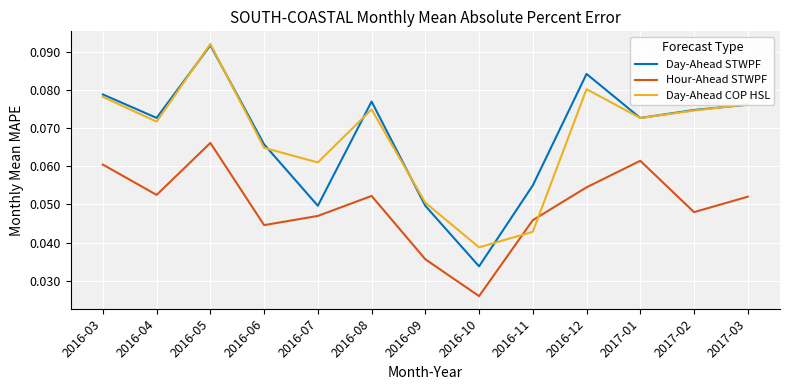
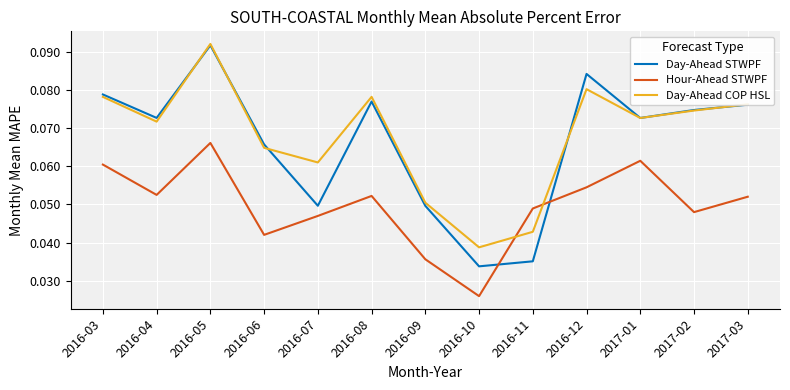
  {
    "Day-Ahead STWPF": {
      "2016-04": 0.073,
      "2016-06": 0.066,
      "2016-07": 0.050,
      "2016-08": 0.077,
      "2016-09": 0.050,
      "2016-10": 0.034,
-     "2016-11": 0.055,
+     "2016-11": 0.035,
      "2016-12": 0.084
    },
    "Hour-Ahead STWPF": {
      "2016-03": 0.060,
      "2016-04": 0.052,
      "2016-05": 0.066,
-     "2016-06": 0.045,
+     "2016-06": 0.042,
      "2016-07": 0.047,
      "2016-08": 0.052,
      "2016-09": 0.036,
      "2016-10": 0.026,
-     "2016-11": 0.046,
+     "2016-11": 0.049,
      "2016-12": 0.054,
      "2017-01": 0.061,
      "2017-02": 0.048,
      "2017-03": 0.052
    },
    "Day-Ahead COP HSL": {
      "2016-04": 0.072,
      "2016-06": 0.065,
      "2016-07": 0.061,
-     "2016-08": 0.075,
+     "2016-08": 0.078,
      "2016-09": 0.050,
      "2016-10": 0.039,
      "2016-11": 0.043,
      "2016-12": 0.080
    }
  }
